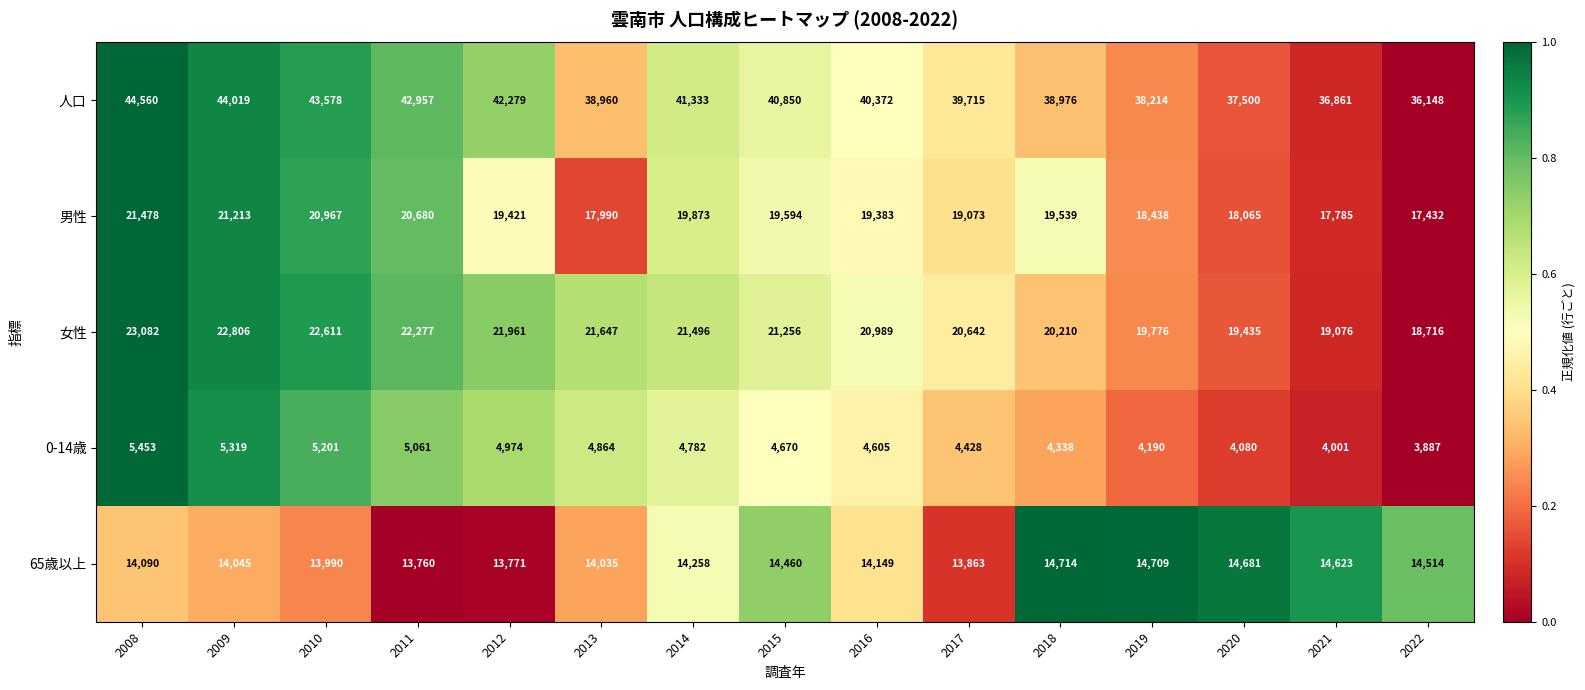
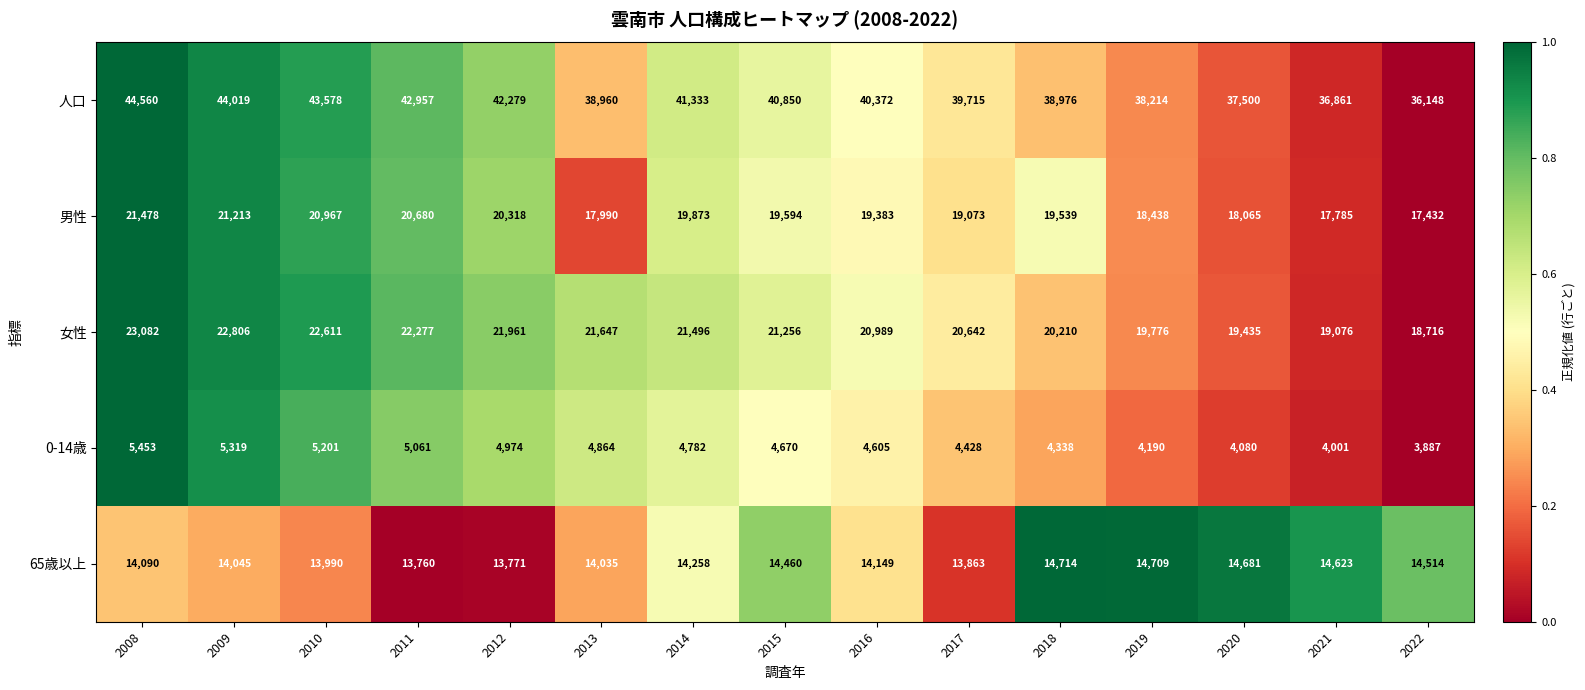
  {
    "人口": {
      "2008": "44,560",
      "2009": "44,019",
      "2010": "43,578",
      "2011": "42,957",
      "2012": "42,279",
      "2013": "38,960",
      "2014": "41,333",
      "2015": "40,850",
      "2016": "40,372",
      "2017": "39,715",
      "2018": "38,976",
      "2019": "38,214",
      "2020": "37,500",
      "2021": "36,861",
      "2022": "36,148"
    },
    "男性": {
      "2008": "21,478",
      "2009": "21,213",
      "2010": "20,967",
      "2011": "20,680",
-     "2012": "19,421",
+     "2012": "20,318",
      "2013": "17,990",
      "2014": "19,873",
      "2015": "19,594",
      "2016": "19,383",
      "2017": "19,073",
      "2018": "19,539",
      "2019": "18,438",
      "2020": "18,065",
      "2021": "17,785",
      "2022": "17,432"
    },
    "女性": {
      "2008": "23,082",
      "2009": "22,806",
      "2010": "22,611",
      "2011": "22,277",
      "2012": "21,961",
      "2013": "21,647",
      "2014": "21,496",
      "2015": "21,256",
      "2016": "20,989",
      "2017": "20,642",
      "2018": "20,210",
      "2019": "19,776",
      "2020": "19,435",
      "2021": "19,076",
      "2022": "18,716"
    },
    "0-14歳": {
      "2008": "5,453",
      "2009": "5,319",
      "2010": "5,201",
      "2011": "5,061",
      "2012": "4,974",
      "2013": "4,864",
      "2014": "4,782",
      "2015": "4,670",
      "2016": "4,605",
      "2017": "4,428",
      "2018": "4,338",
      "2019": "4,190",
      "2020": "4,080",
      "2021": "4,001",
      "2022": "3,887"
    },
    "65歳以上": {
      "2008": "14,090",
      "2009": "14,045",
      "2010": "13,990",
      "2011": "13,760",
      "2012": "13,771",
      "2013": "14,035",
      "2014": "14,258",
      "2015": "14,460",
      "2016": "14,149",
      "2017": "13,863",
      "2018": "14,714",
      "2019": "14,709",
      "2020": "14,681",
      "2021": "14,623",
      "2022": "14,514"
    }
  }
